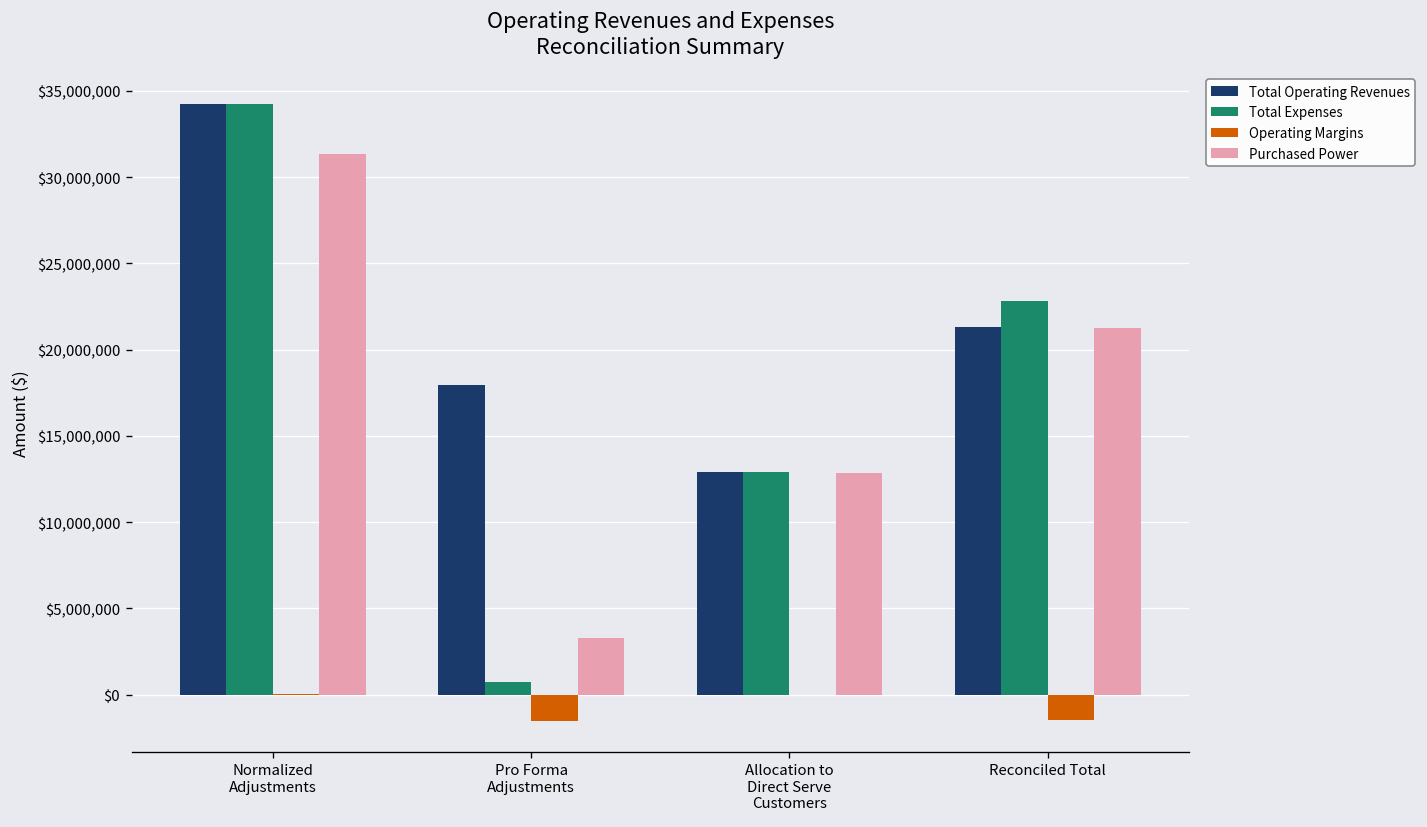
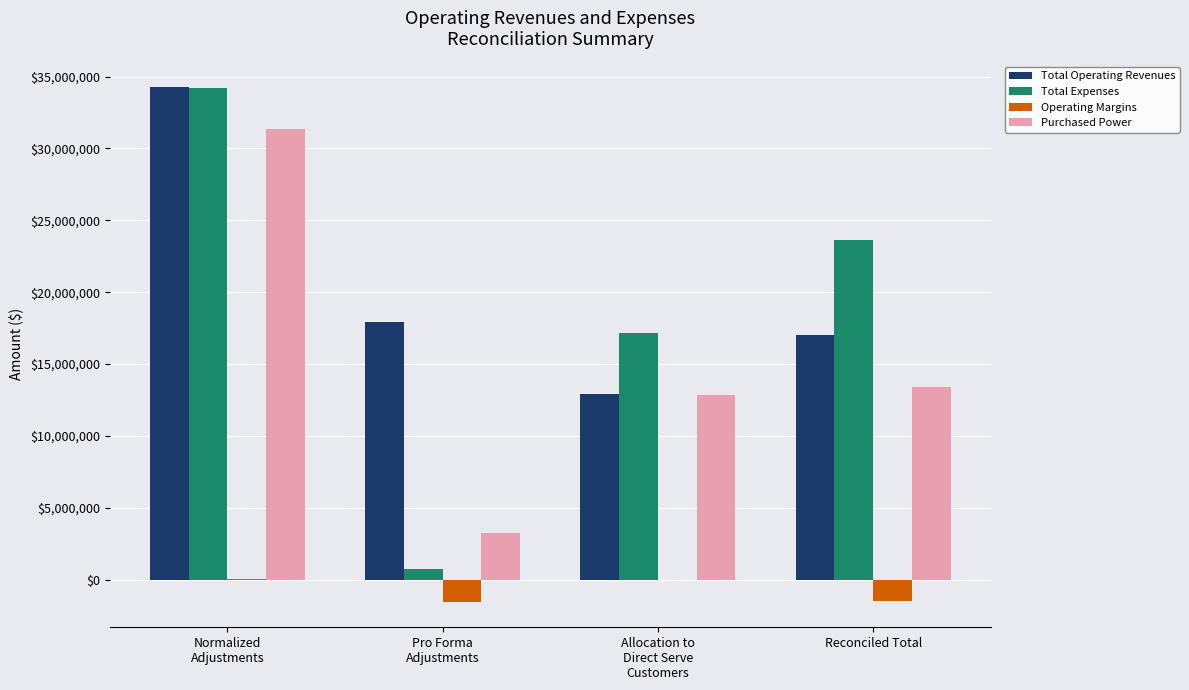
  {
    "Total Operating Revenues": {
      "Normalized Adjustments": "$34,300,000",
      "Pro Forma Adjustments": "$17,900,000",
      "Allocation to Direct Serve Customers": "$12,900,000",
-     "Reconciled Total": "$21,300,000"
+     "Reconciled Total": "$17,000,000"
    },
    "Total Expenses": {
      "Normalized Adjustments": "$34,200,000",
      "Pro Forma Adjustments": "$700,000",
-     "Allocation to Direct Serve Customers": "$12,900,000",
-     "Reconciled Total": "$22,800,000"
+     "Allocation to Direct Serve Customers": "$17,200,000",
+     "Reconciled Total": "$23,700,000"
    },
    "Operating Margins": {
      "Pro Forma Adjustments": "$-1,500,000",
      "Reconciled Total": "$-1,500,000"
    },
    "Purchased Power": {
      "Normalized Adjustments": "$31,400,000",
      "Pro Forma Adjustments": "$3,300,000",
      "Allocation to Direct Serve Customers": "$12,800,000",
-     "Reconciled Total": "$21,300,000"
+     "Reconciled Total": "$13,400,000"
    }
  }
